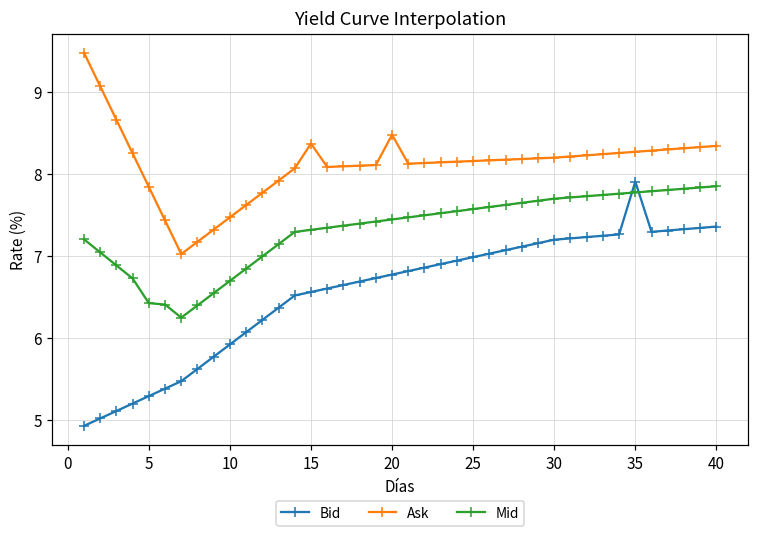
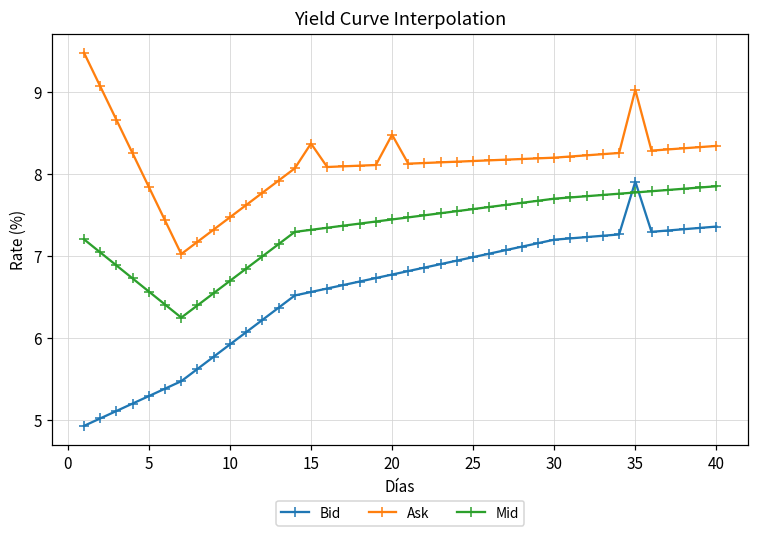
  {
    "Bid": {
      "5": 5.3,
      "10": 5.9,
      "15": 6.6,
      "20": 6.8,
      "25": 7.0,
      "30": 7.2,
      "35": 7.9,
      "40": 7.4
    },
    "Ask": {
      "5": 7.8,
      "10": 7.5,
      "15": 8.4,
      "20": 8.5,
      "25": 8.2,
      "30": 8.2,
-     "35": 8.3,
+     "35": 9.0,
      "40": 8.3
    },
    "Mid": {
-     "5": 6.4,
+     "5": 6.6,
      "10": 6.7,
      "15": 7.3,
      "20": 7.4,
      "25": 7.6,
      "30": 7.7,
      "35": 7.8,
      "40": 7.8
    }
  }
